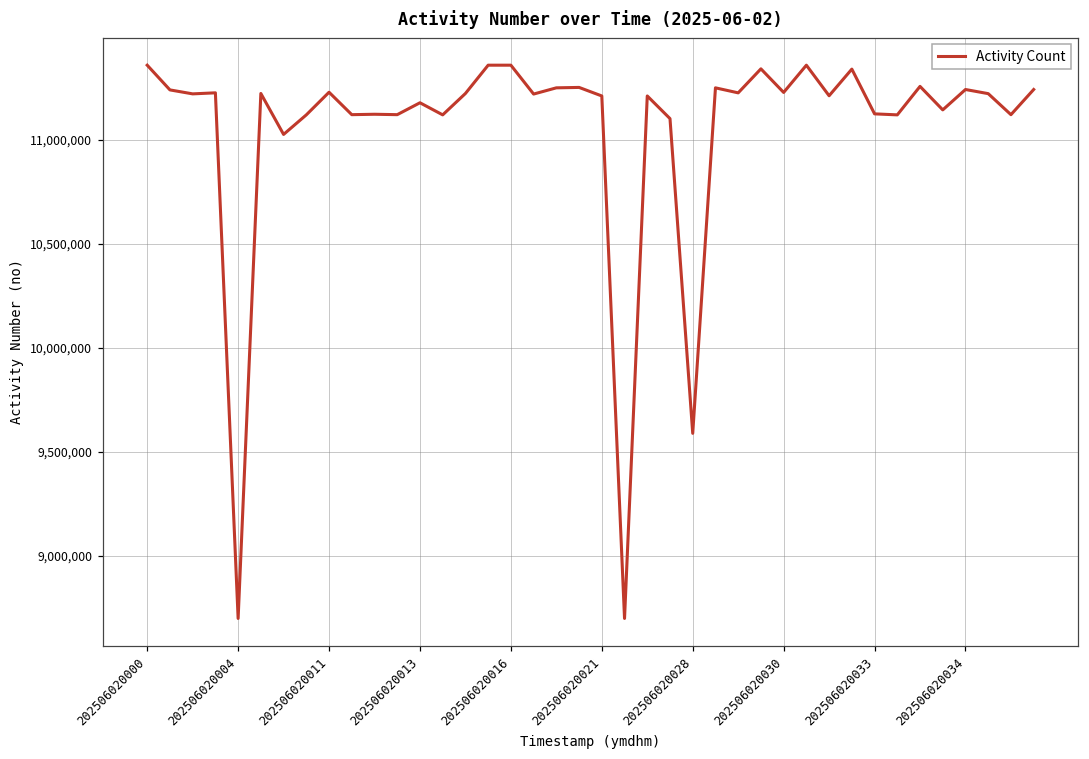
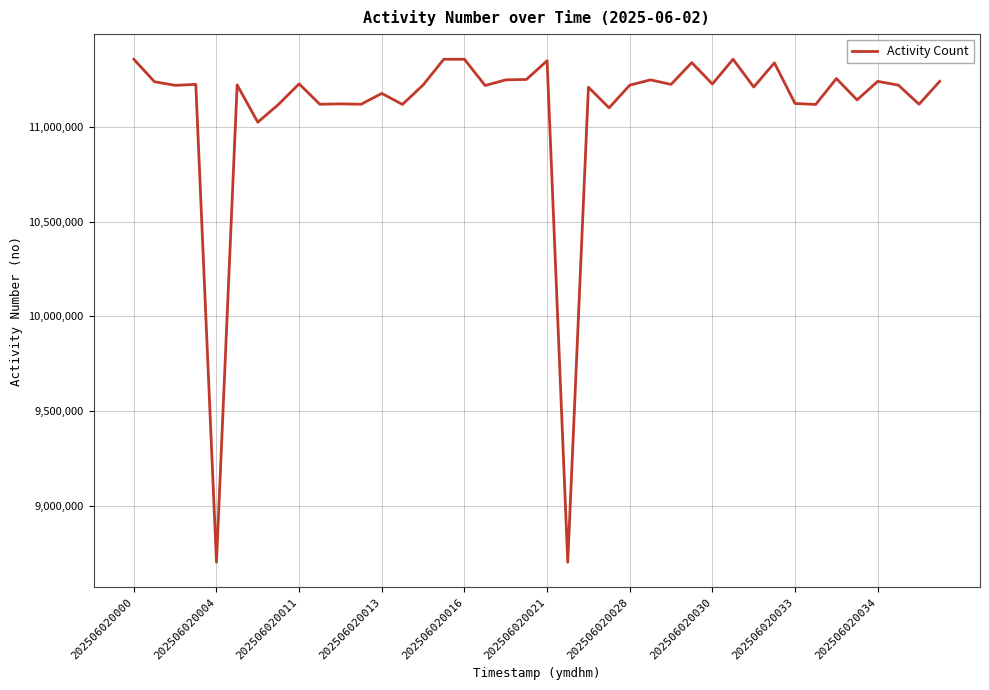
  {
    "202506020000": "11,360,000",
    "202506020004": "8,700,000",
    "202506020013": "11,180,000",
-   "202506020021": "11,210,000",
-   "202506020028": "9,590,000"
+   "202506020021": "11,350,000",
+   "202506020028": "11,220,000"
  }
